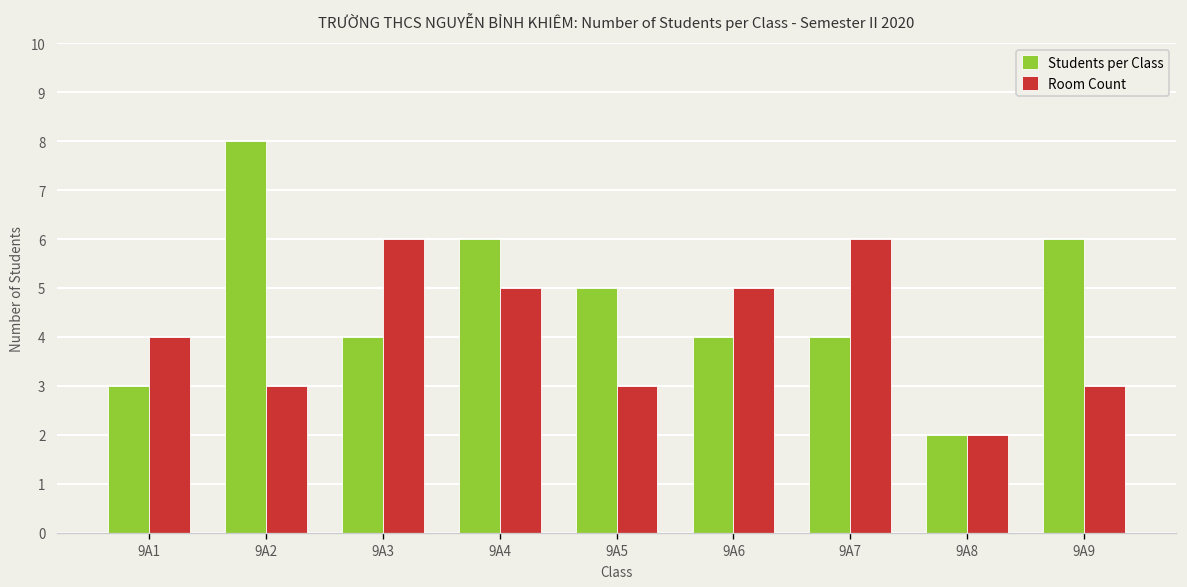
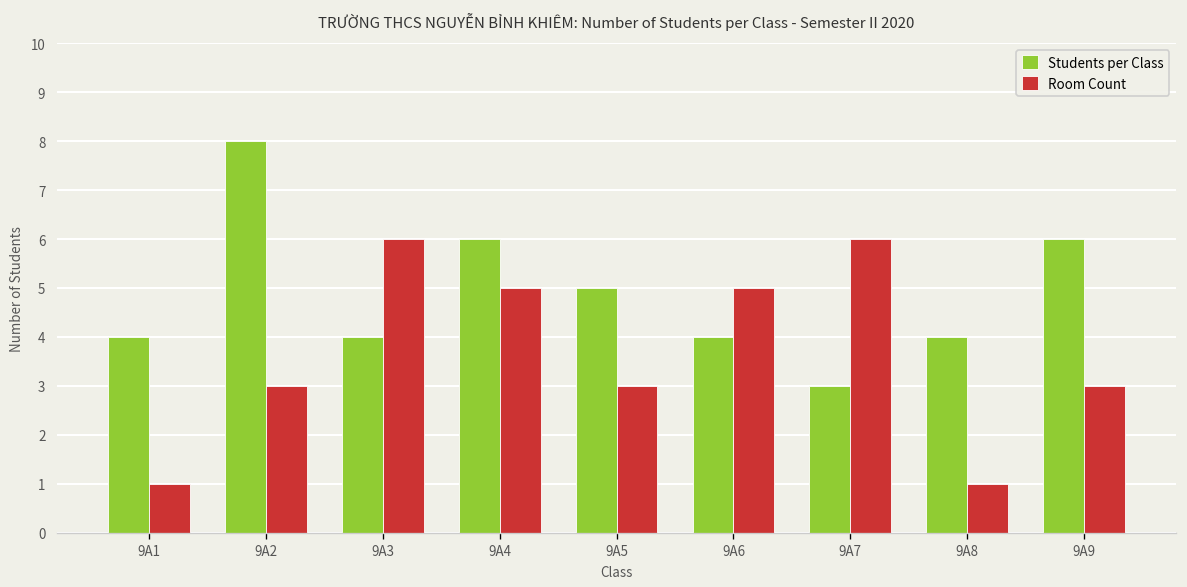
  {
    "Students per Class": {
-     "9A1": 3,
+     "9A1": 4,
      "9A2": 8,
      "9A3": 4,
      "9A4": 6,
      "9A5": 5,
      "9A6": 4,
-     "9A7": 4,
-     "9A8": 2,
+     "9A7": 3,
+     "9A8": 4,
      "9A9": 6
    },
    "Room Count": {
-     "9A1": 4,
+     "9A1": 1,
      "9A2": 3,
      "9A3": 6,
      "9A4": 5,
      "9A5": 3,
      "9A6": 5,
      "9A7": 6,
-     "9A8": 2,
+     "9A8": 1,
      "9A9": 3
    }
  }
